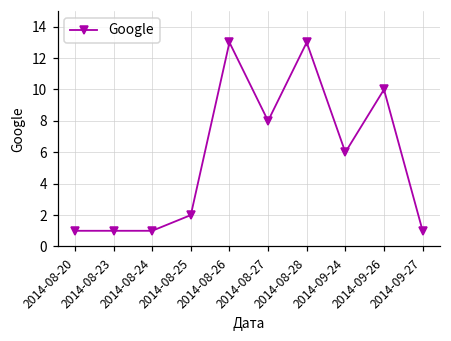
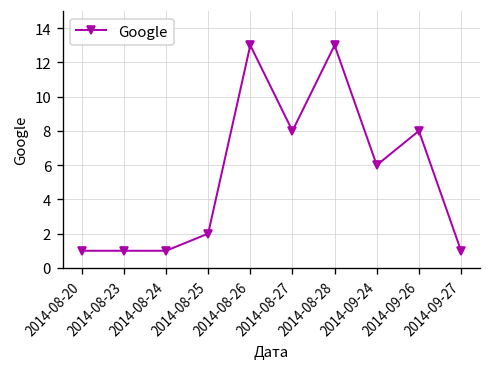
  {
    "2014-08-20": 1,
    "2014-08-23": 1,
    "2014-08-24": 1,
    "2014-08-25": 2,
    "2014-08-26": 13,
    "2014-08-27": 8,
    "2014-08-28": 13,
    "2014-09-24": 6,
-   "2014-09-26": 10,
+   "2014-09-26": 8,
    "2014-09-27": 1
  }
